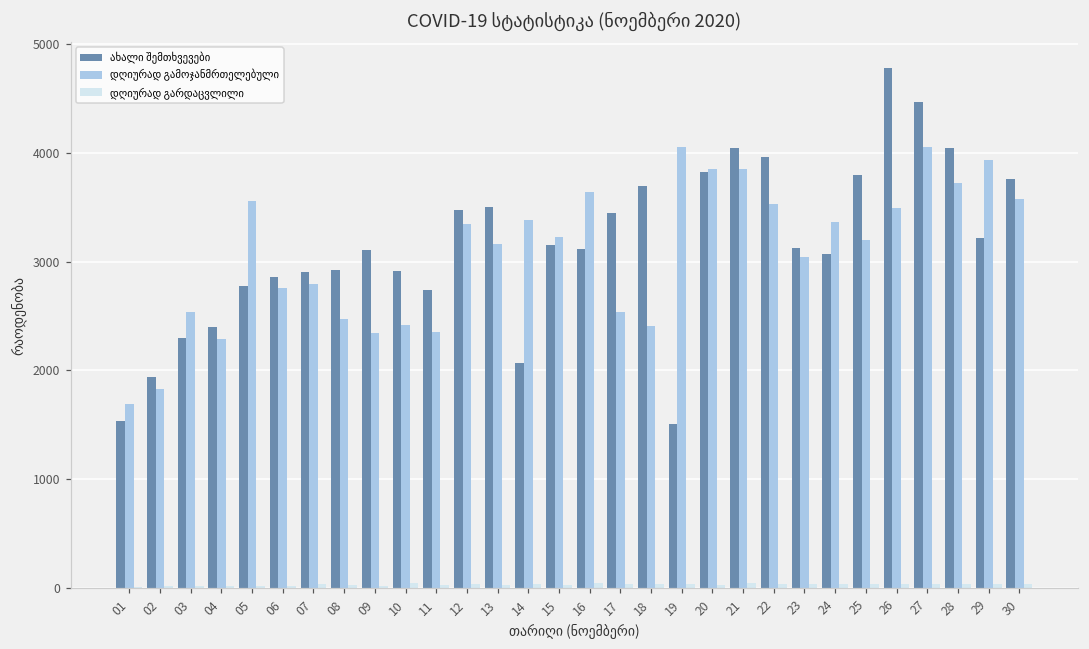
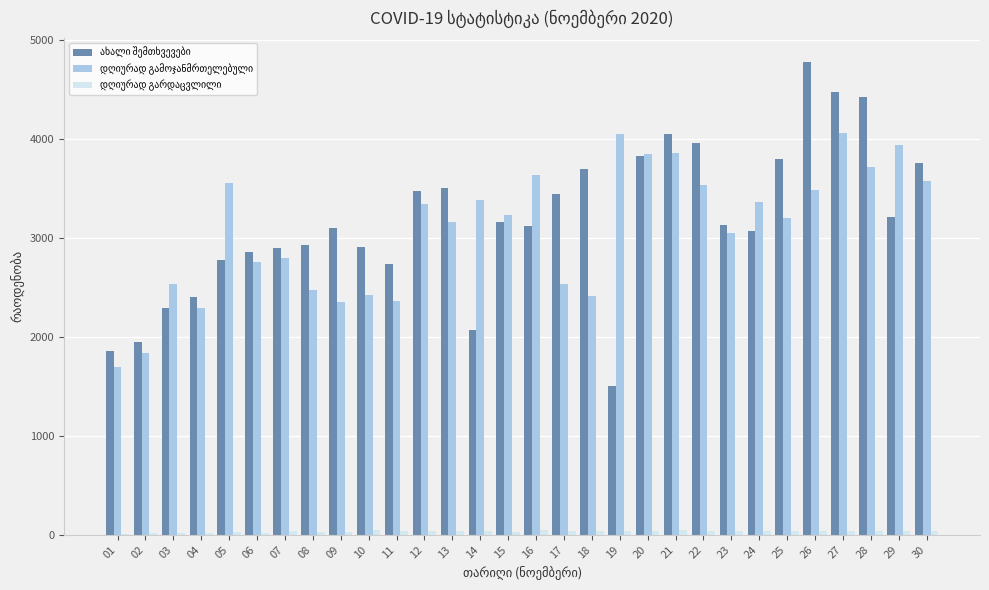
  {
    "ახალი შემთხვევები": {
-     "01": 1500,
+     "01": 1900,
      "02": 1900,
      "03": 2300,
      "04": 2400,
      "05": 2800,
      "06": 2900,
      "07": 2900,
      "08": 2900,
      "09": 3100,
      "10": 2900,
      "11": 2700,
      "12": 3500,
      "13": 3500,
      "14": 2100,
      "15": 3200,
      "16": 3100,
      "17": 3400,
      "18": 3700,
      "19": 1500,
      "20": 3800,
      "21": 4000,
      "22": 4000,
      "23": 3100,
      "24": 3100,
      "25": 3800,
      "26": 4800,
      "27": 4500,
-     "28": 4000,
+     "28": 4400,
      "29": 3200,
      "30": 3800
    }
  }
